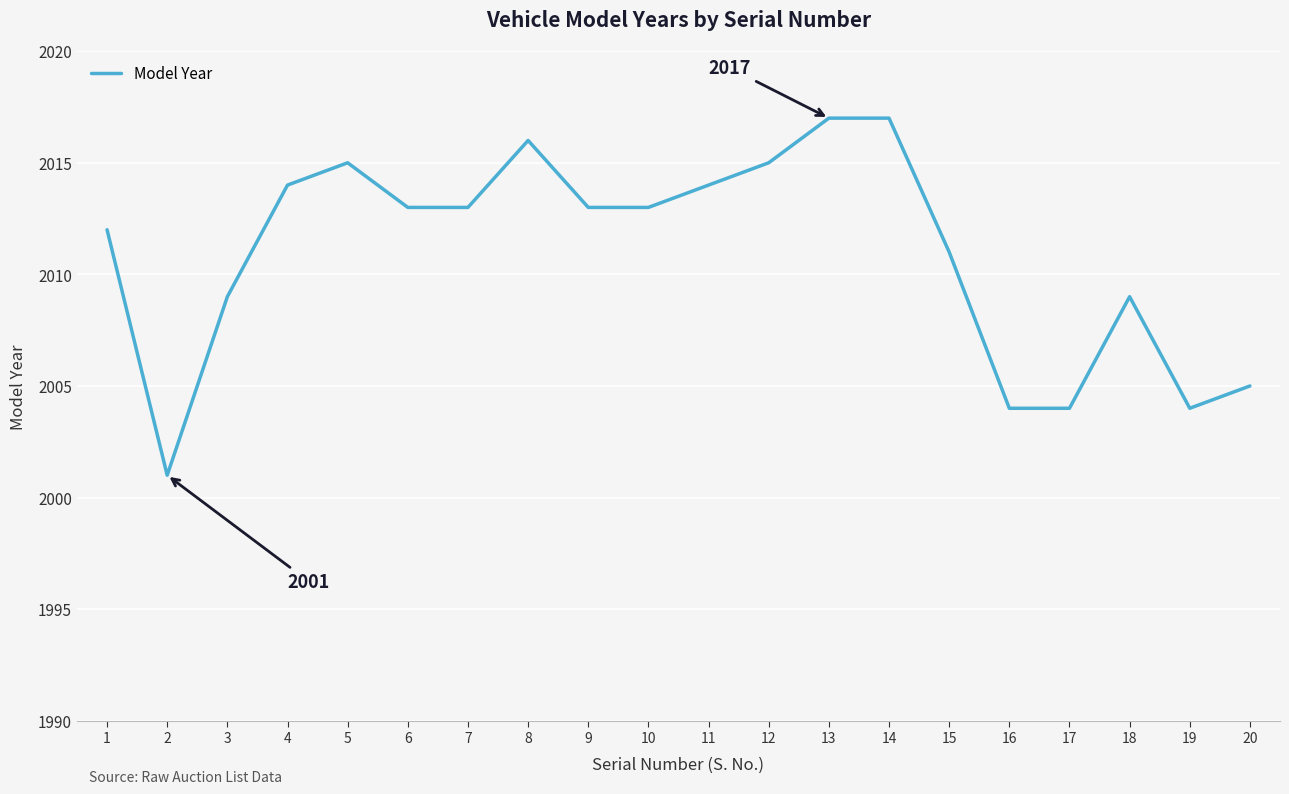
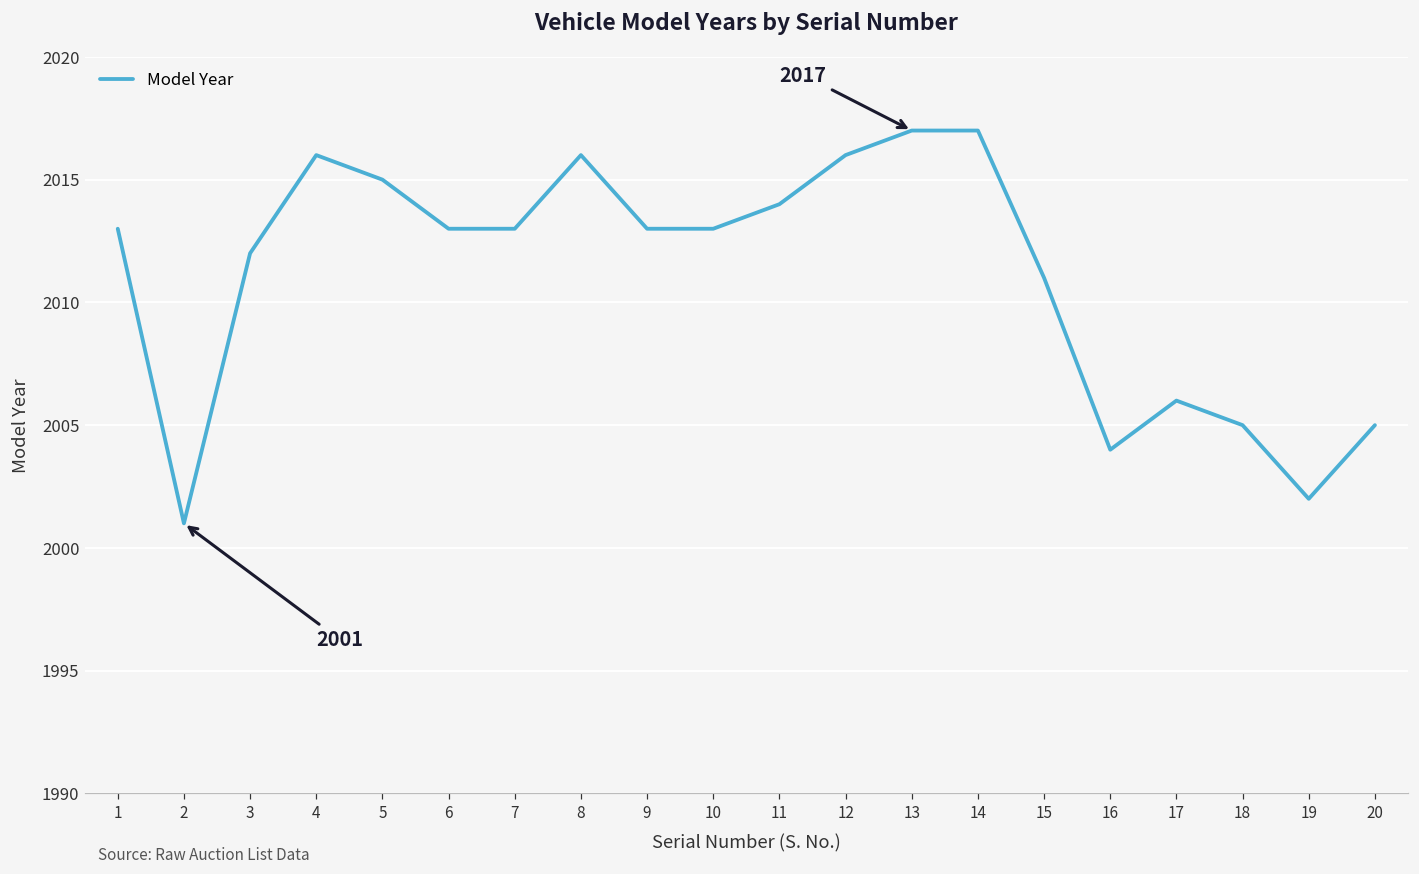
  {
-   "1": 2012,
-   "3": 2009,
-   "4": 2014,
+   "1": 2013,
+   "3": 2012,
+   "4": 2016,
    "5": 2015,
    "6": 2013,
    "7": 2013,
    "8": 2016,
    "9": 2013,
    "10": 2013,
    "11": 2014,
-   "12": 2015,
+   "12": 2016,
    "14": 2017,
    "15": 2011,
    "16": 2004,
-   "17": 2004,
-   "18": 2009,
-   "19": 2004,
+   "17": 2006,
+   "18": 2005,
+   "19": 2002,
    "20": 2005
  }
